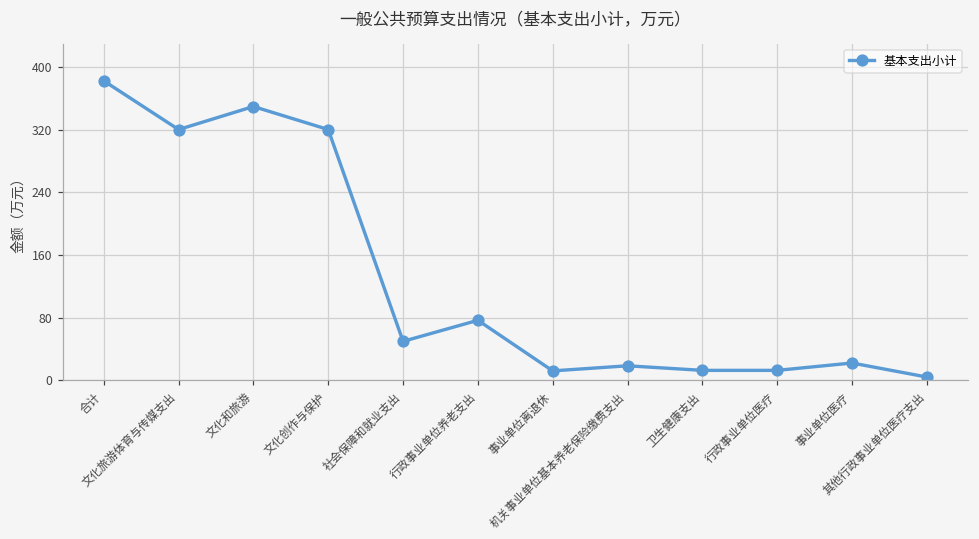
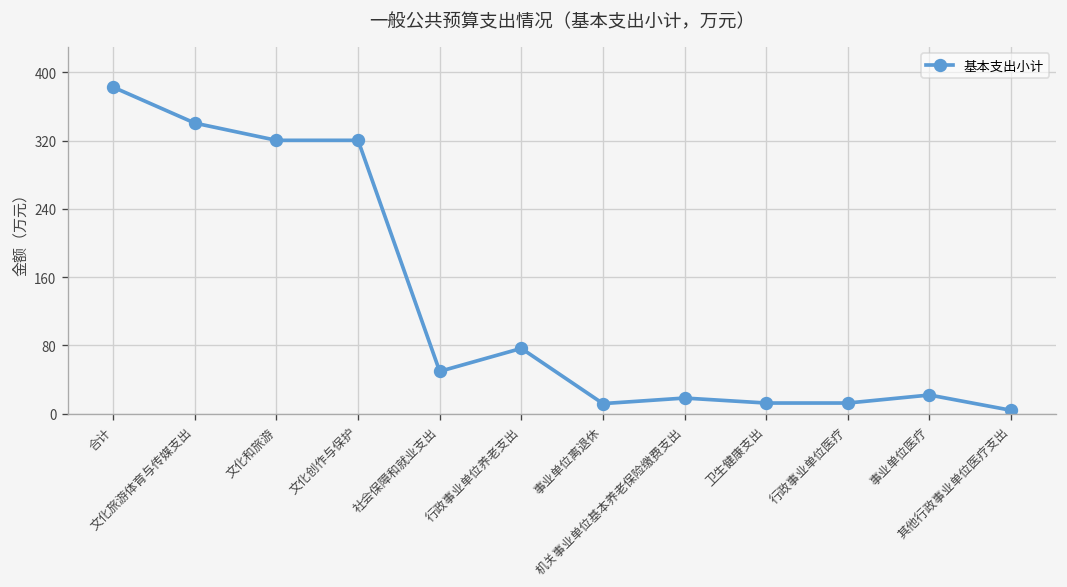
  {
    "合计": 380,
-   "文化旅游体育与传媒支出": 320,
-   "文化和旅游": 350,
+   "文化旅游体育与传媒支出": 340,
+   "文化和旅游": 320,
    "文化创作与保护": 320,
    "社会保障和就业支出": 50,
    "行政事业单位养老支出": 80,
    "事业单位离退休": 10,
    "机关事业单位基本养老保险缴费支出": 20,
    "卫生健康支出": 10,
    "行政事业单位医疗": 10,
    "事业单位医疗": 20,
    "其他行政事业单位医疗支出": 0
  }
